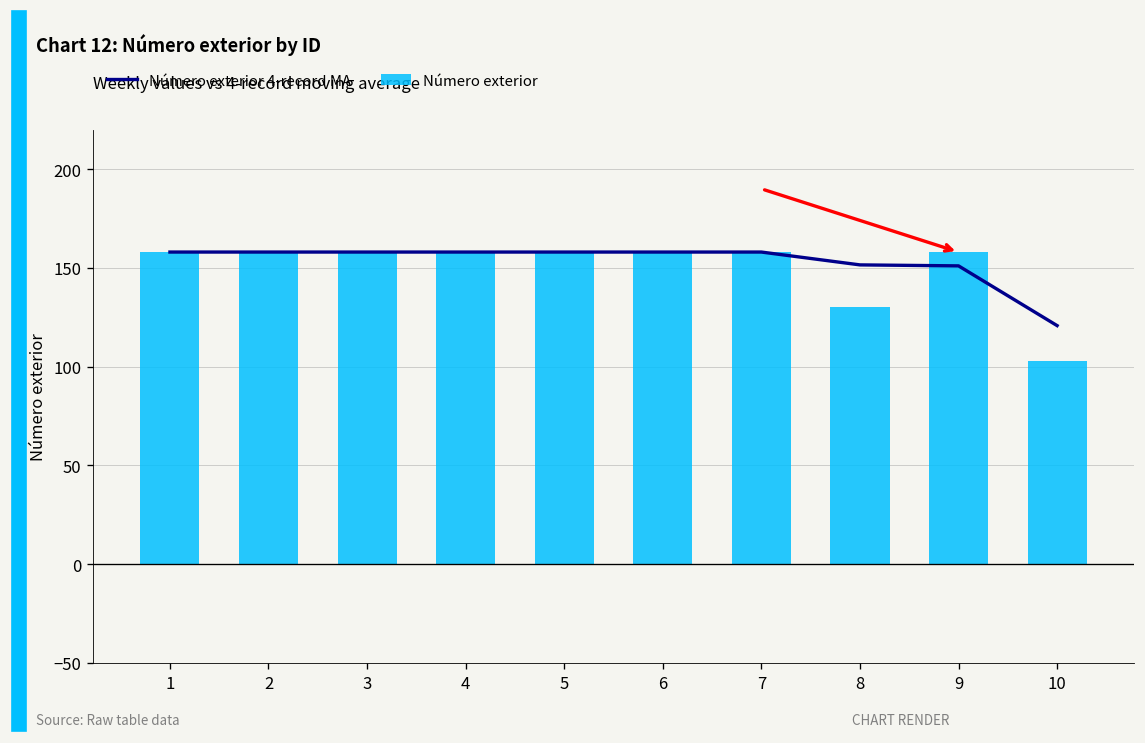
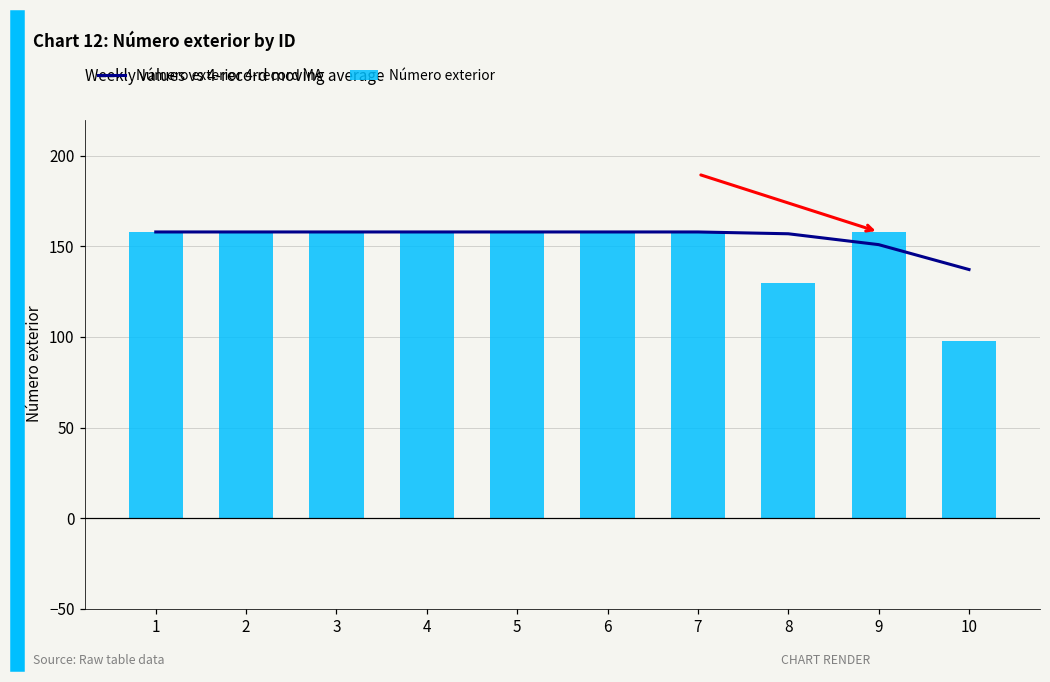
  {
    "Número exterior 4-record MA": {
      "1": 158,
      "2": 158,
      "3": 158,
      "4": 158,
      "5": 158,
      "6": 158,
      "7": 158,
-     "8": 152,
+     "8": 157,
      "9": 151,
-     "10": 121
+     "10": 137
    },
    "Número exterior": {
      "1": 158,
      "2": 158,
      "3": 158,
      "4": 158,
      "5": 158,
      "6": 158,
      "7": 158,
      "8": 130,
      "9": 158,
-     "10": 103
+     "10": 98
    }
  }
